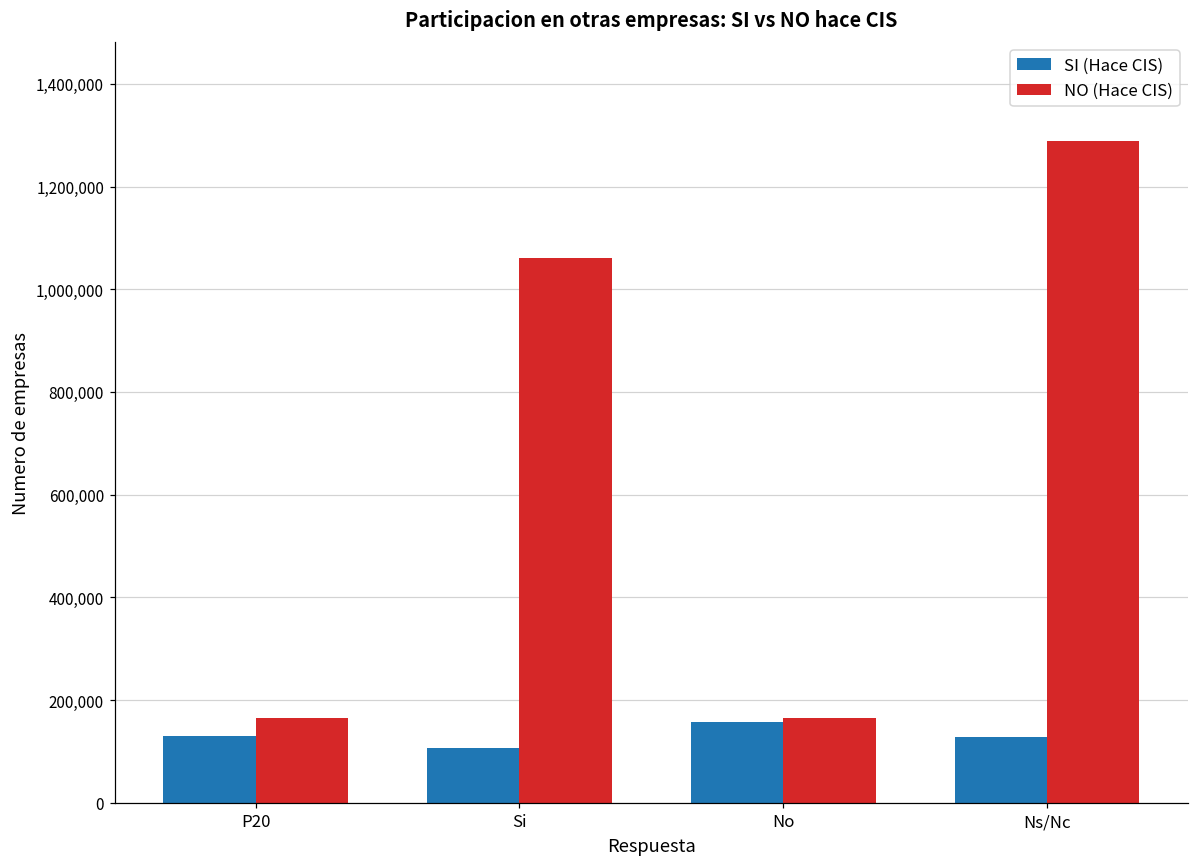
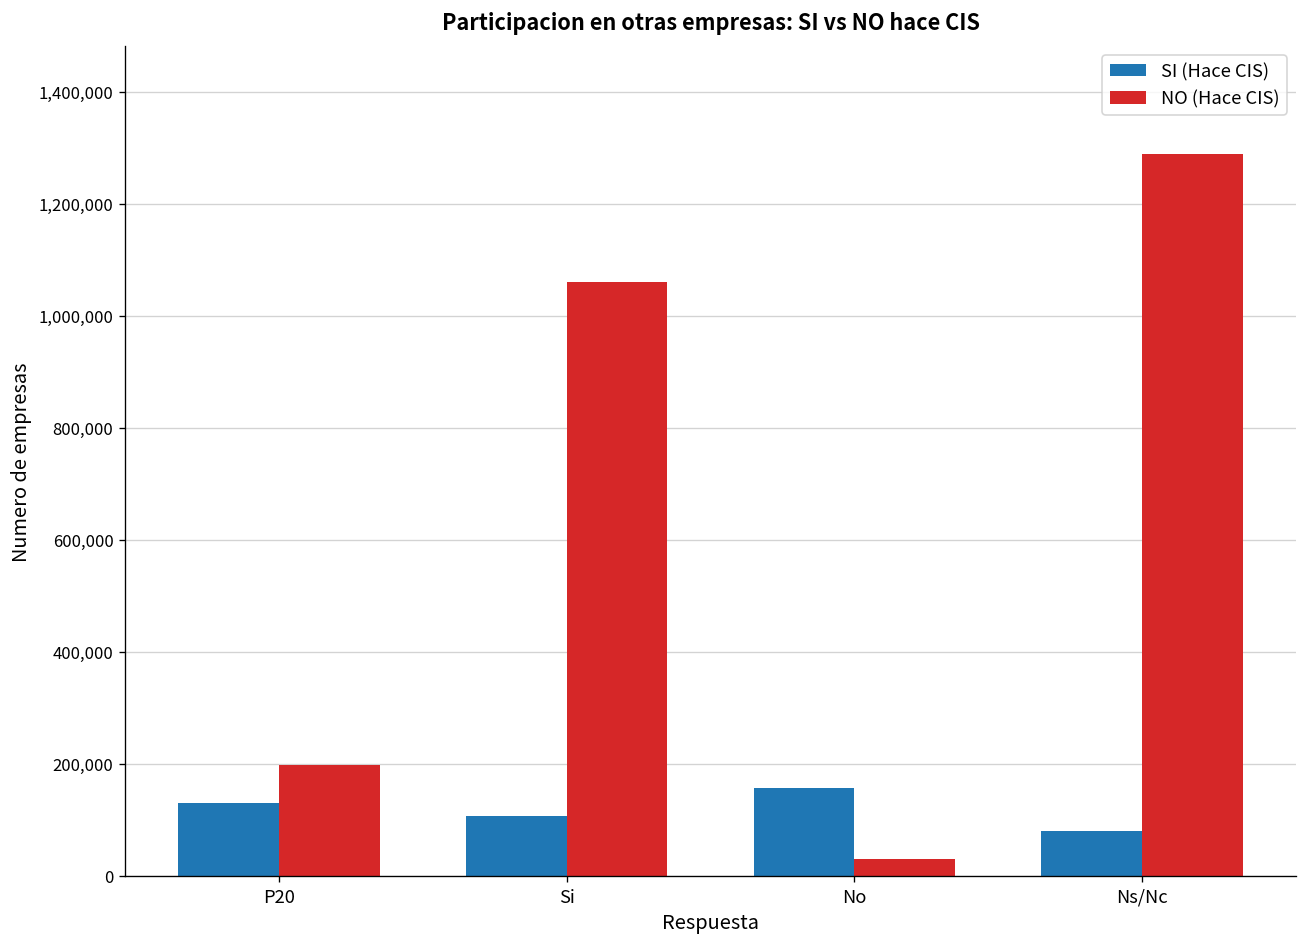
  {
    "SI (Hace CIS)": {
      "P20": "130,000",
      "Si": "110,000",
      "No": "160,000",
-     "Ns/Nc": "130,000"
+     "Ns/Nc": "80,000"
    },
    "NO (Hace CIS)": {
-     "P20": "160,000",
+     "P20": "200,000",
      "Si": "1,060,000",
-     "No": "170,000",
+     "No": "30,000",
      "Ns/Nc": "1,290,000"
    }
  }
